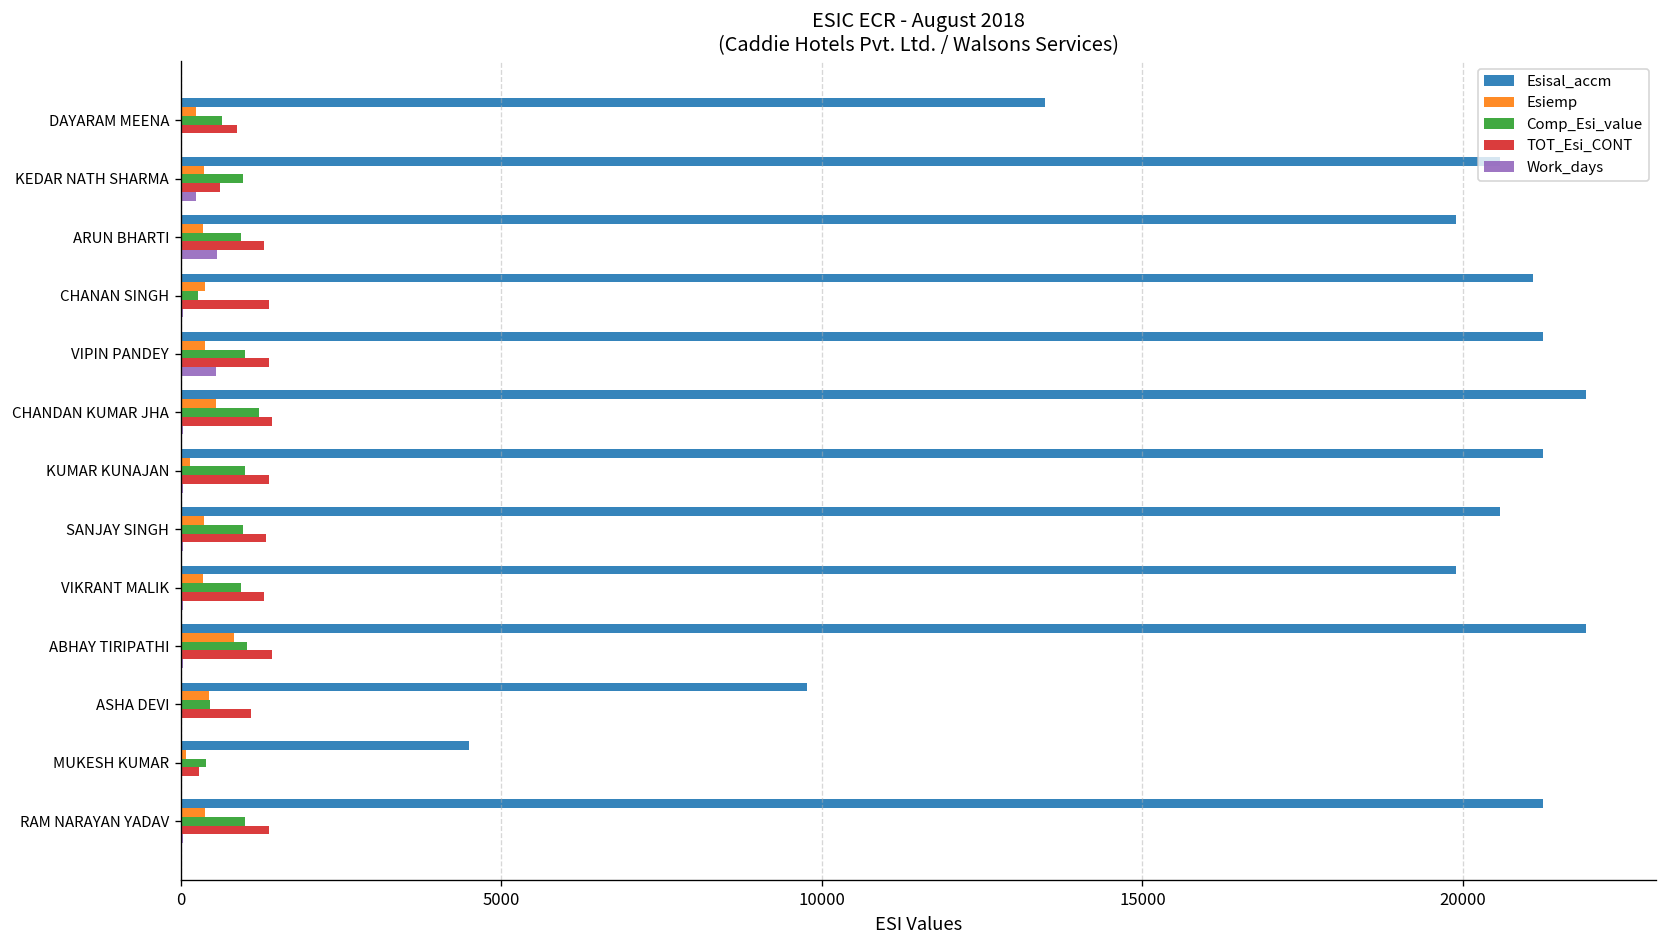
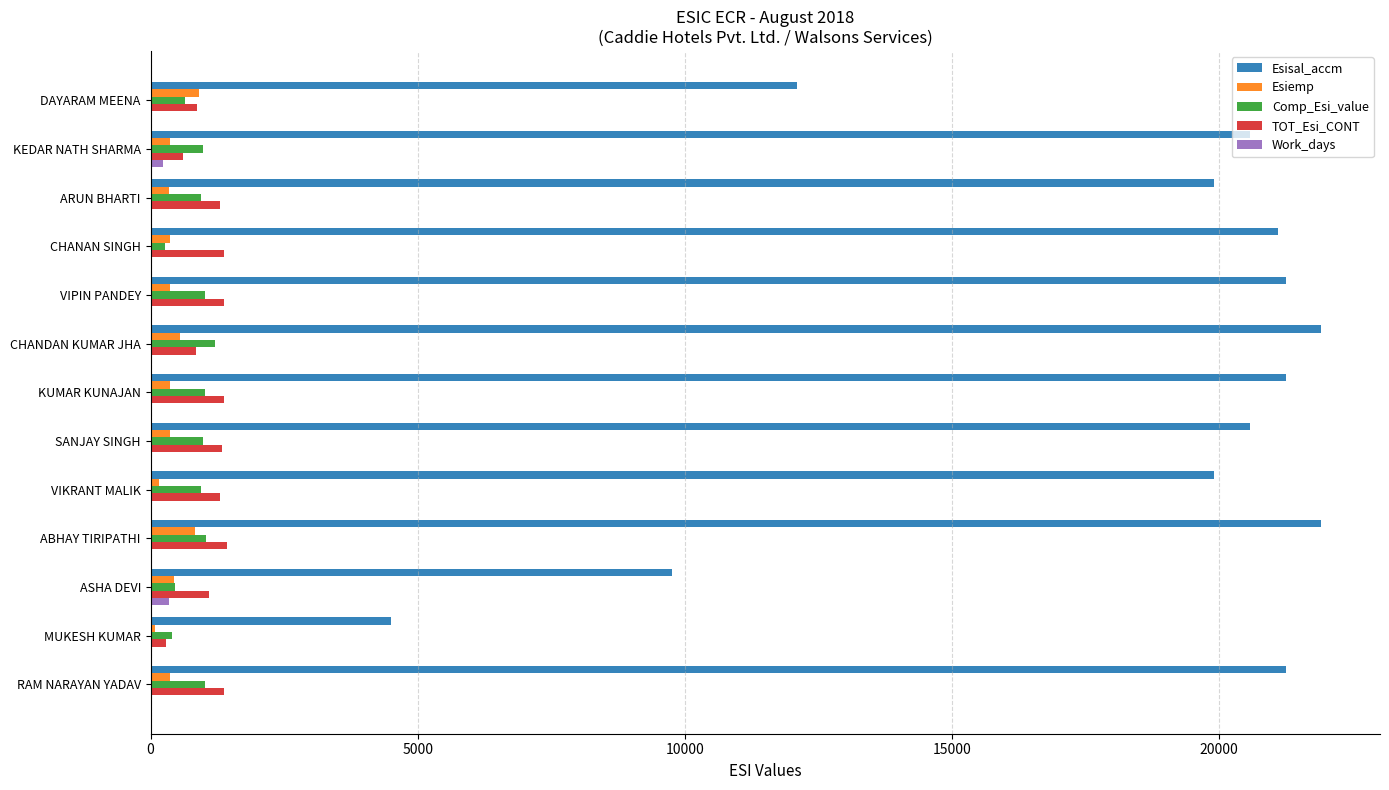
  {
    "Esisal_accm": {
-     "DAYARAM MEENA": 13500,
+     "DAYARAM MEENA": 12100,
      "ARUN BHARTI": 19900,
      "CHANAN SINGH": 21100,
      "VIPIN PANDEY": 21200,
      "CHANDAN KUMAR JHA": 21900,
      "KUMAR KUNAJAN": 21200,
      "SANJAY SINGH": 20600,
      "VIKRANT MALIK": 19900,
      "ABHAY TIRIPATHI": 21900,
      "ASHA DEVI": 9800,
      "MUKESH KUMAR": 4500,
      "RAM NARAYAN YADAV": 21200
    },
    "Esiemp": {
-     "DAYARAM MEENA": 200,
+     "DAYARAM MEENA": 900,
      "KEDAR NATH SHARMA": 400,
      "ARUN BHARTI": 300,
      "CHANAN SINGH": 400,
      "VIPIN PANDEY": 400,
      "CHANDAN KUMAR JHA": 600,
-     "KUMAR KUNAJAN": 100,
+     "KUMAR KUNAJAN": 400,
      "SANJAY SINGH": 400,
-     "VIKRANT MALIK": 300,
+     "VIKRANT MALIK": 200,
      "ABHAY TIRIPATHI": 800,
      "ASHA DEVI": 400,
      "MUKESH KUMAR": 100,
      "RAM NARAYAN YADAV": 400
    },
    "Comp_Esi_value": {
      "DAYARAM MEENA": 600,
      "KEDAR NATH SHARMA": 1000,
      "ARUN BHARTI": 900,
      "CHANAN SINGH": 300,
      "VIPIN PANDEY": 1000,
      "CHANDAN KUMAR JHA": 1200,
      "KUMAR KUNAJAN": 1000,
      "SANJAY SINGH": 1000,
      "VIKRANT MALIK": 900,
      "ABHAY TIRIPATHI": 1000,
      "ASHA DEVI": 500,
      "MUKESH KUMAR": 400,
      "RAM NARAYAN YADAV": 1000
    },
    "TOT_Esi_CONT": {
      "DAYARAM MEENA": 900,
      "KEDAR NATH SHARMA": 600,
      "ARUN BHARTI": 1300,
      "CHANAN SINGH": 1400,
      "VIPIN PANDEY": 1400,
-     "CHANDAN KUMAR JHA": 1400,
+     "CHANDAN KUMAR JHA": 900,
      "KUMAR KUNAJAN": 1400,
      "SANJAY SINGH": 1300,
      "VIKRANT MALIK": 1300,
      "ABHAY TIRIPATHI": 1400,
      "ASHA DEVI": 1100,
      "MUKESH KUMAR": 300,
      "RAM NARAYAN YADAV": 1400
    },
    "Work_days": {
      "KEDAR NATH SHARMA": 200,
-     "ARUN BHARTI": 600,
-     "VIPIN PANDEY": 500,
-     "ASHA DEVI": 0
+     "ARUN BHARTI": 0,
+     "VIPIN PANDEY": 0,
+     "ASHA DEVI": 300
    }
  }
